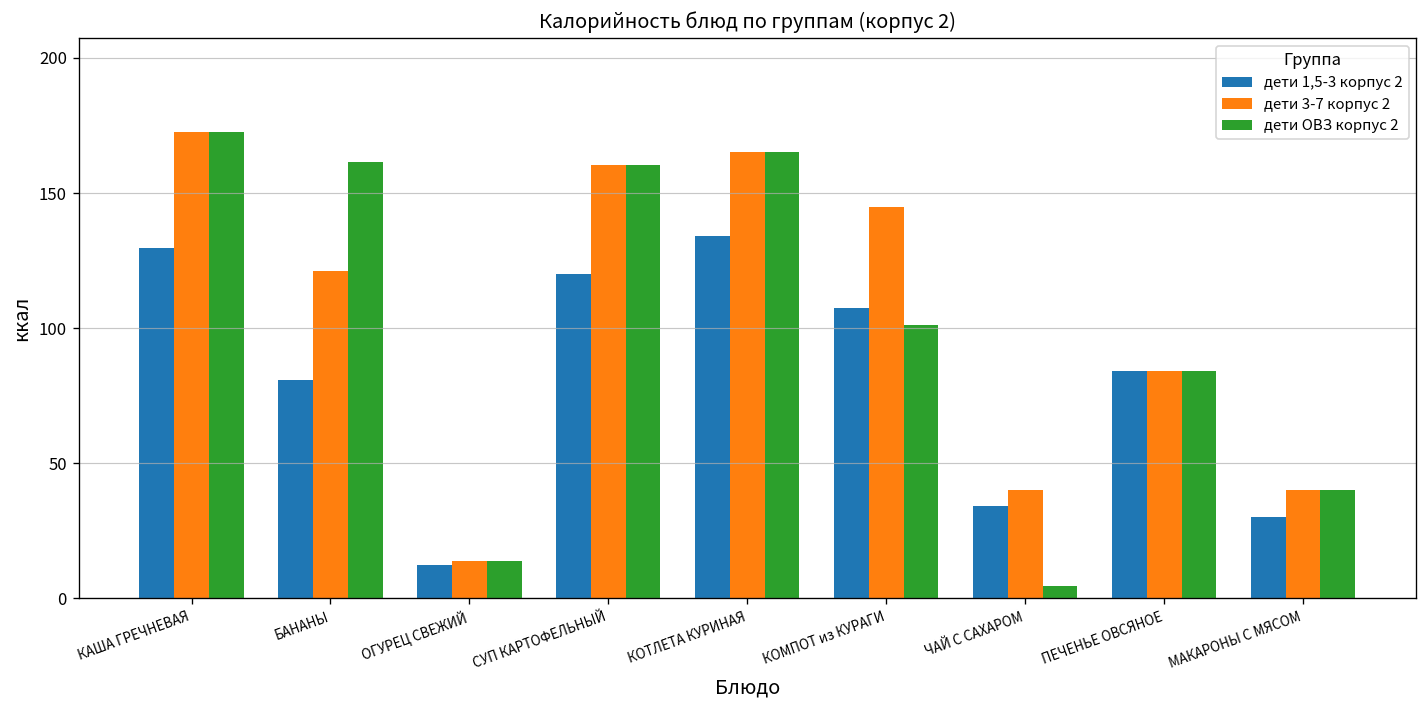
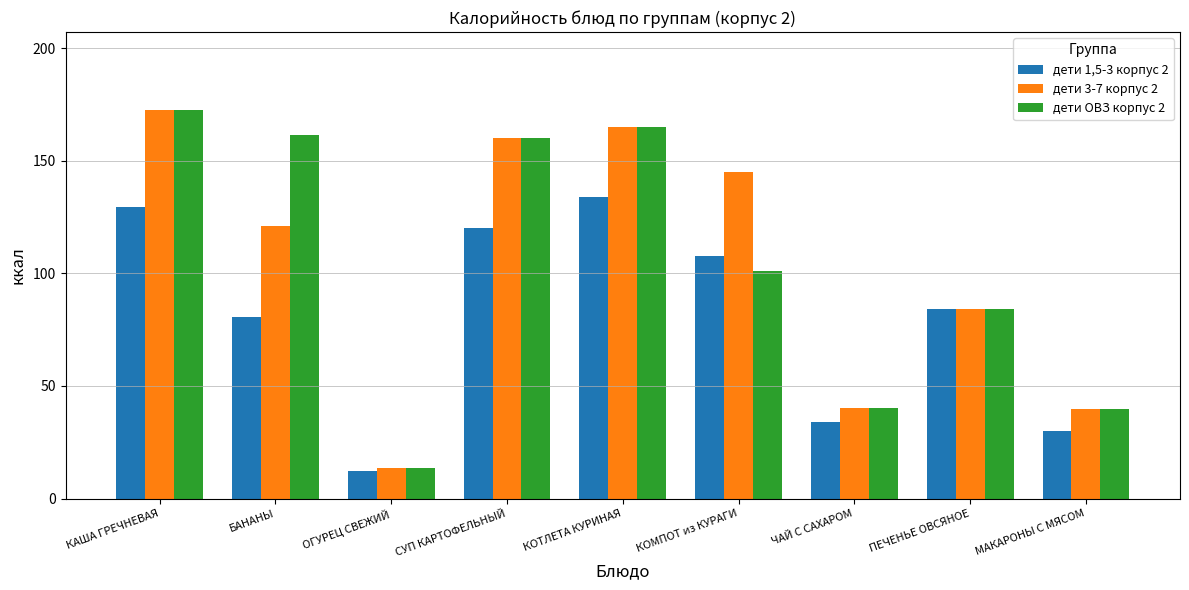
  {
    "дети 1,5-3 корпус 2": {
      "КАША ГРЕЧНЕВАЯ": 130,
      "БАНАНЫ": 81,
      "ОГУРЕЦ СВЕЖИЙ": 12,
      "СУП КАРТОФЕЛЬНЫЙ": 120,
      "КОТЛЕТА КУРИНАЯ": 134,
      "КОМПОТ из КУРАГИ": 108,
      "ЧАЙ С САХАРОМ": 34,
      "ПЕЧЕНЬЕ ОВСЯНОЕ": 84,
      "МАКАРОНЫ С МЯСОМ": 30
    },
    "дети 3-7 корпус 2": {
      "КАША ГРЕЧНЕВАЯ": 173,
      "БАНАНЫ": 121,
      "ОГУРЕЦ СВЕЖИЙ": 14,
      "СУП КАРТОФЕЛЬНЫЙ": 160,
      "КОТЛЕТА КУРИНАЯ": 165,
      "КОМПОТ из КУРАГИ": 145,
      "ЧАЙ С САХАРОМ": 40,
      "ПЕЧЕНЬЕ ОВСЯНОЕ": 84,
      "МАКАРОНЫ С МЯСОМ": 40
    },
    "дети ОВЗ корпус 2": {
      "КАША ГРЕЧНЕВАЯ": 173,
      "БАНАНЫ": 161,
      "ОГУРЕЦ СВЕЖИЙ": 14,
      "СУП КАРТОФЕЛЬНЫЙ": 160,
      "КОТЛЕТА КУРИНАЯ": 165,
      "КОМПОТ из КУРАГИ": 101,
-     "ЧАЙ С САХАРОМ": 5,
+     "ЧАЙ С САХАРОМ": 40,
      "ПЕЧЕНЬЕ ОВСЯНОЕ": 84,
      "МАКАРОНЫ С МЯСОМ": 40
    }
  }
